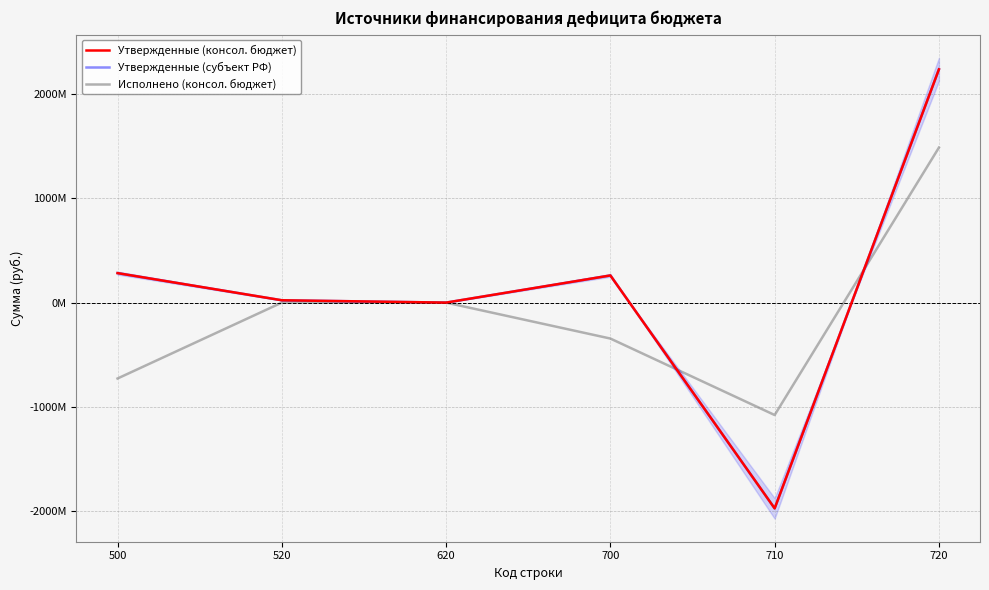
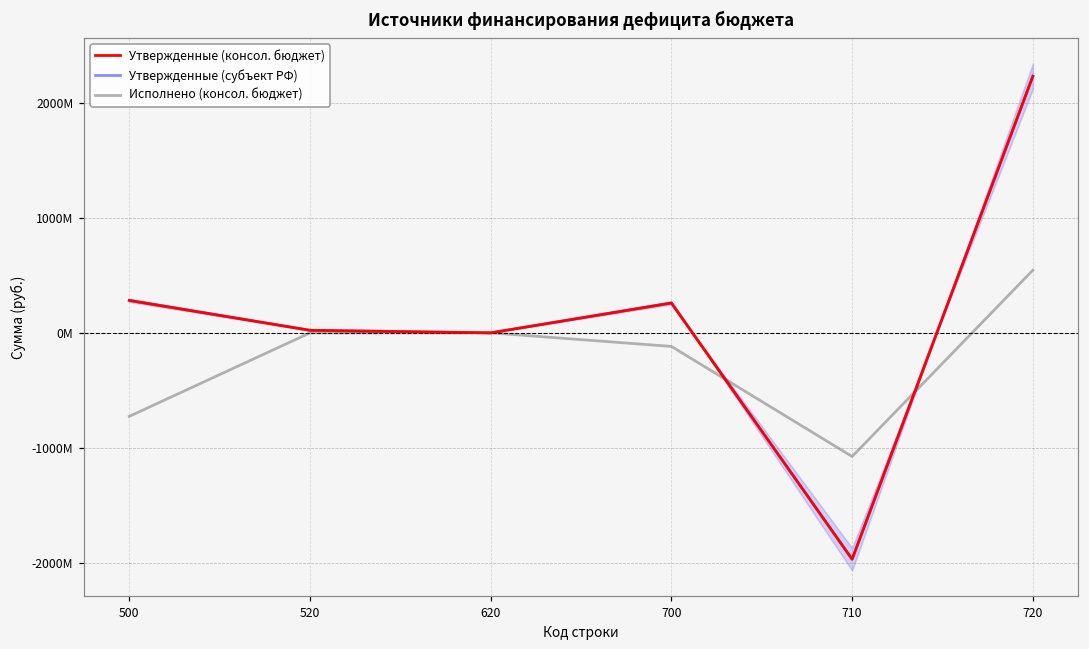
  {
    "Исполнено (консол. бюджет)": {
      "500": -730000000,
-     "700": -340000000,
+     "700": -120000000,
      "710": -1080000000,
-     "720": 1480000000
+     "720": 550000000
    }
  }
